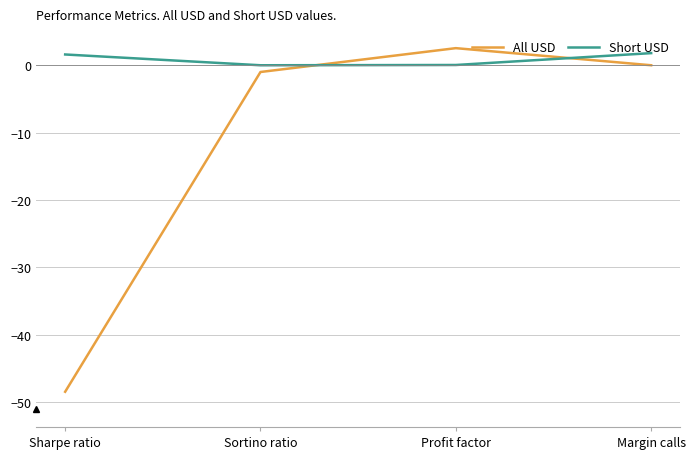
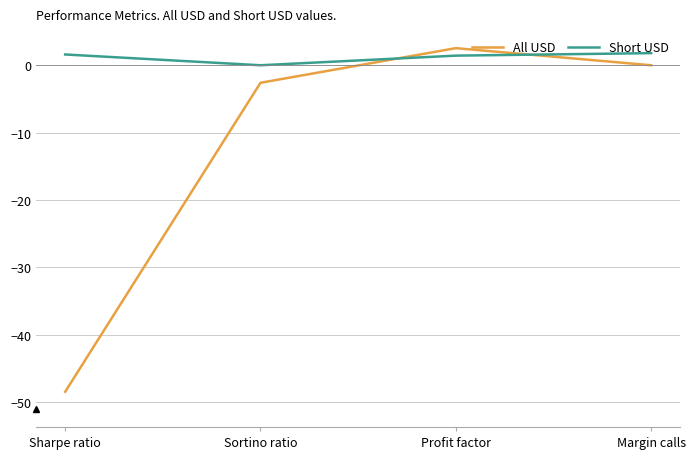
  {
    "All USD": {
      "Sharpe ratio": -48,
-     "Sortino ratio": -1,
+     "Sortino ratio": -3,
      "Profit factor": 3,
      "Margin calls": 0
    },
    "Short USD": {
      "Sharpe ratio": 2,
      "Sortino ratio": 0,
-     "Profit factor": 0,
+     "Profit factor": 1,
      "Margin calls": 2
    }
  }
